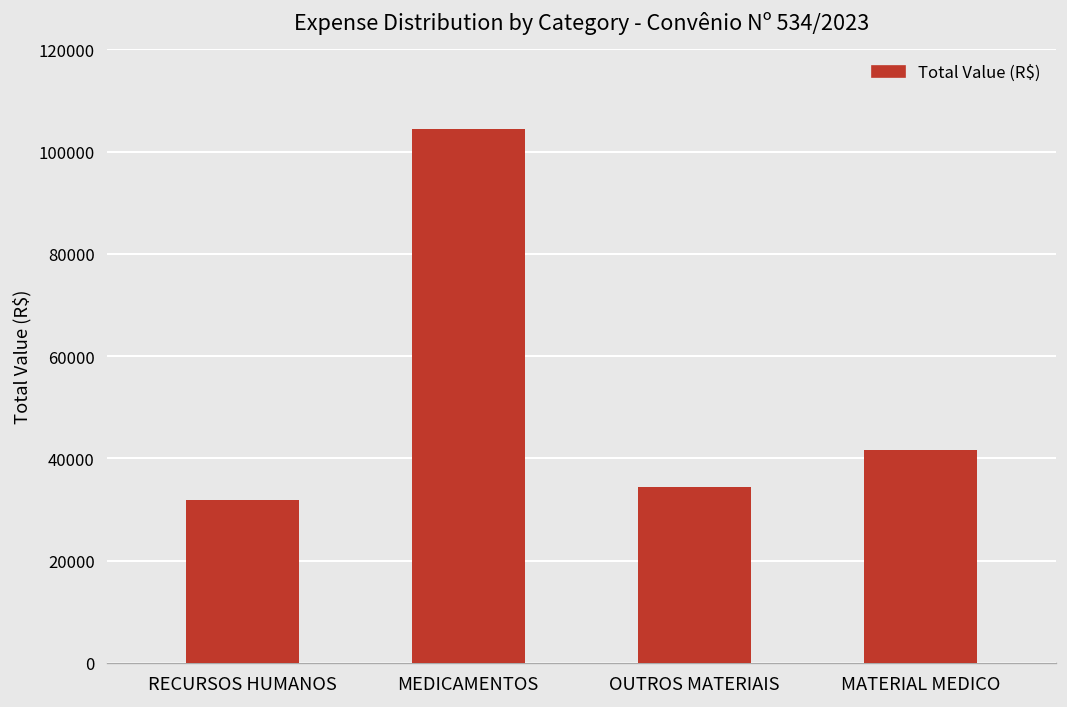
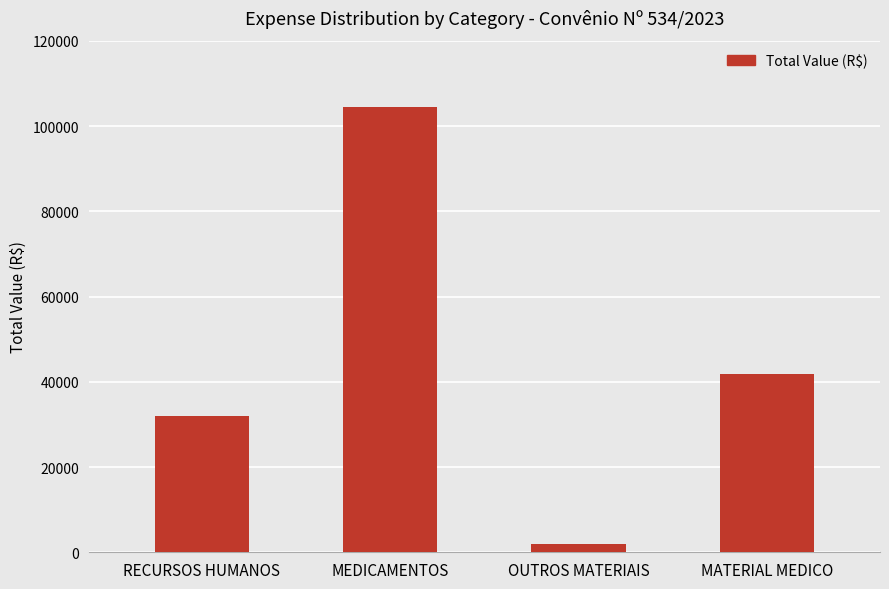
  {
    "RECURSOS HUMANOS": 32000,
    "MEDICAMENTOS": 104000,
-   "OUTROS MATERIAIS": 34000,
+   "OUTROS MATERIAIS": 2000,
    "MATERIAL MEDICO": 42000
  }
